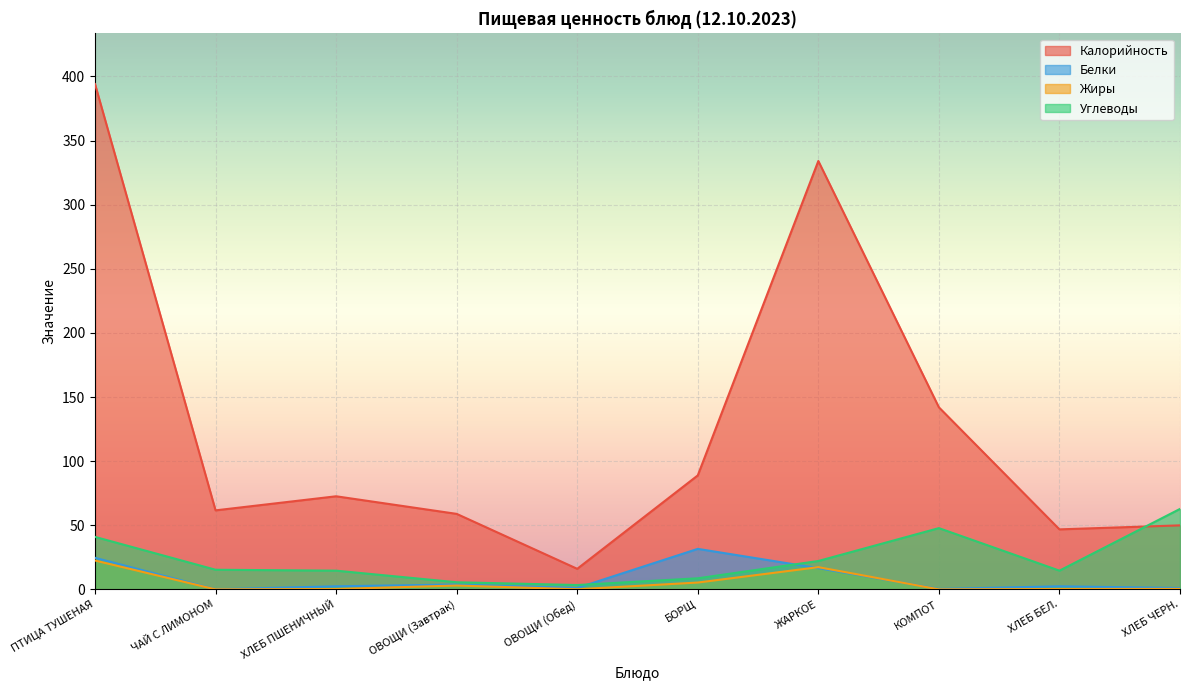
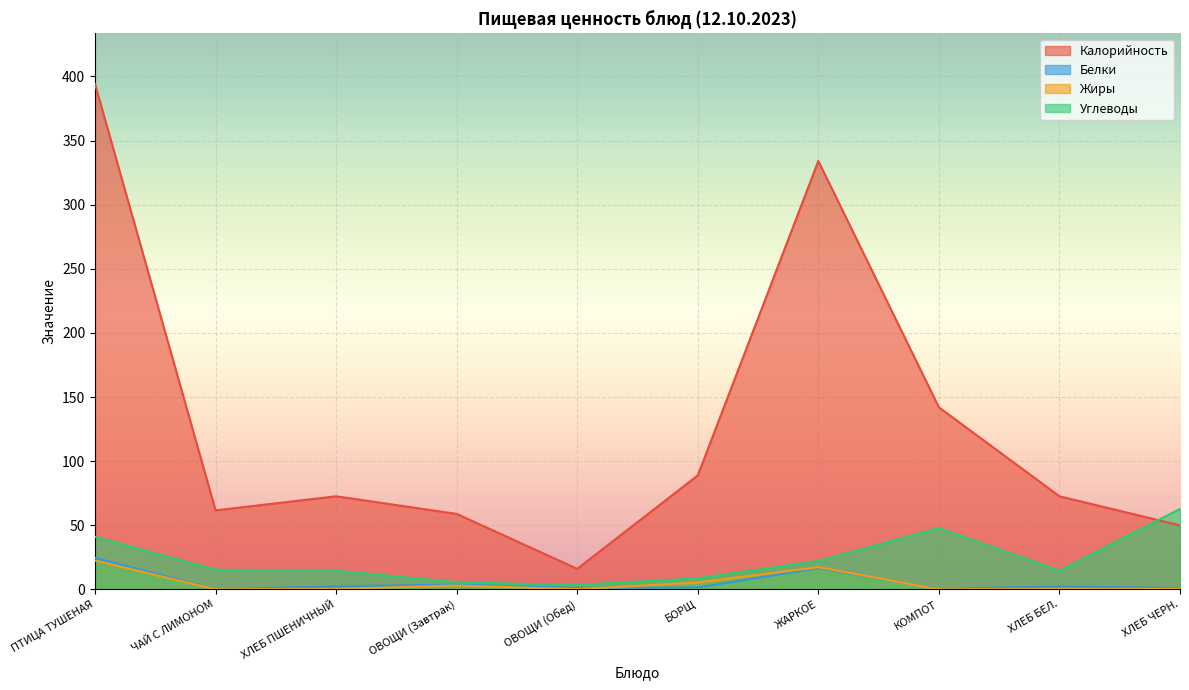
  {
    "Калорийность": {
      "ПТИЦА ТУШЕНАЯ": 394,
      "ЧАЙ С ЛИМОНОМ": 62,
      "ХЛЕБ ПШЕНИЧНЫЙ": 73,
      "ОВОЩИ (Завтрак)": 59,
      "ОВОЩИ (Обед)": 16,
      "БОРЩ": 89,
      "ЖАРКОЕ": 334,
      "КОМПОТ": 142,
-     "ХЛЕБ БЕЛ.": 47,
+     "ХЛЕБ БЕЛ.": 73,
      "ХЛЕБ ЧЕРН.": 50
    },
    "Белки": {
      "ПТИЦА ТУШЕНАЯ": 25,
      "ХЛЕБ ПШЕНИЧНЫЙ": 2,
-     "БОРЩ": 32,
+     "БОРЩ": 2,
      "ХЛЕБ БЕЛ.": 2
    },
    "Жиры": {
      "ПТИЦА ТУШЕНАЯ": 23,
      "ХЛЕБ ПШЕНИЧНЫЙ": 0,
      "БОРЩ": 5,
      "ХЛЕБ БЕЛ.": 0
    },
    "Углеводы": {
      "ПТИЦА ТУШЕНАЯ": 41,
      "ЧАЙ С ЛИМОНОМ": 15,
      "ХЛЕБ ПШЕНИЧНЫЙ": 15,
      "ОВОЩИ (Обед)": 3,
      "БОРЩ": 9,
      "ЖАРКОЕ": 22,
      "КОМПОТ": 48,
      "ХЛЕБ БЕЛ.": 15,
      "ХЛЕБ ЧЕРН.": 63
    }
  }
